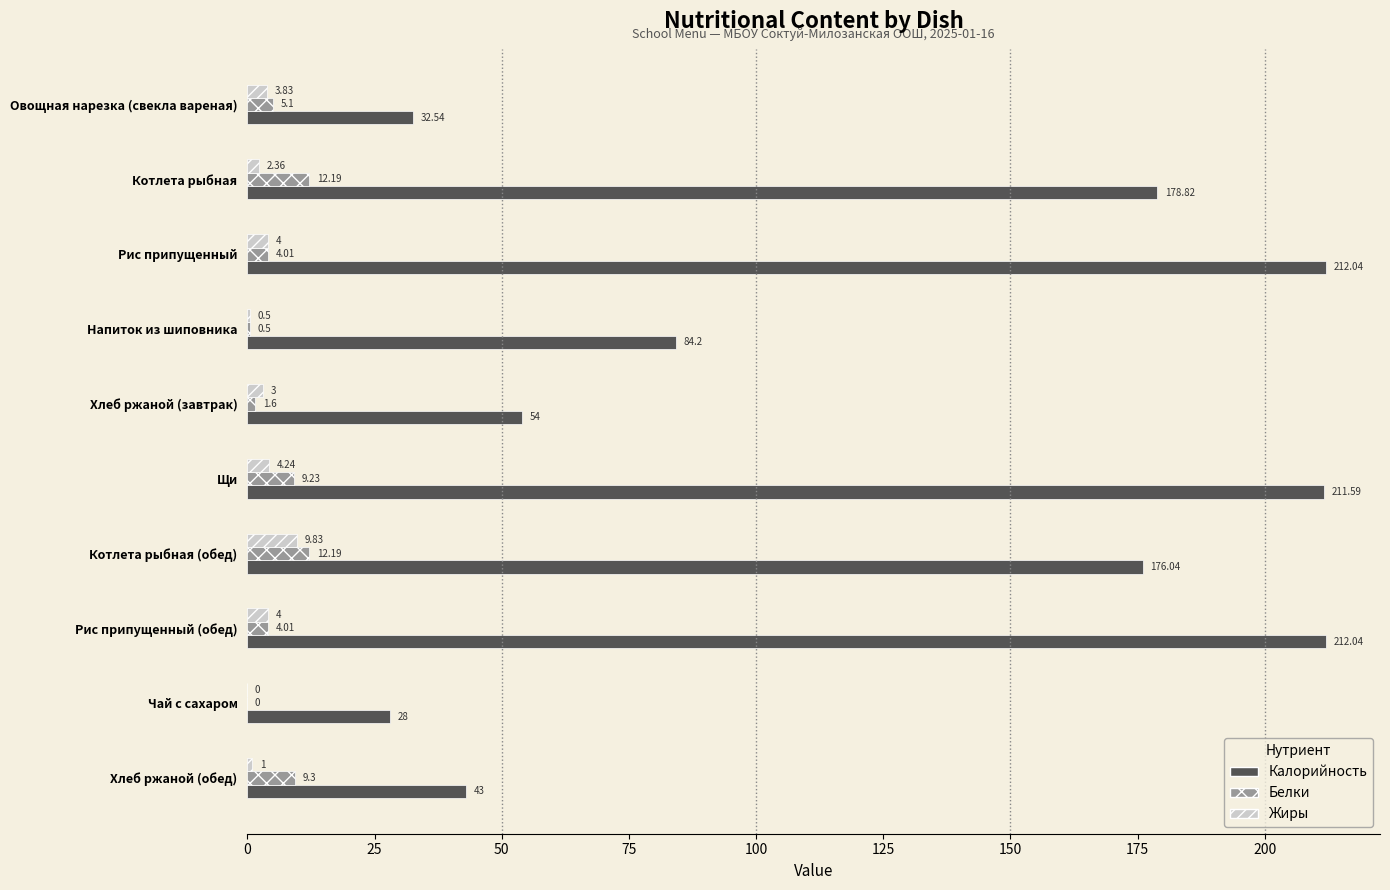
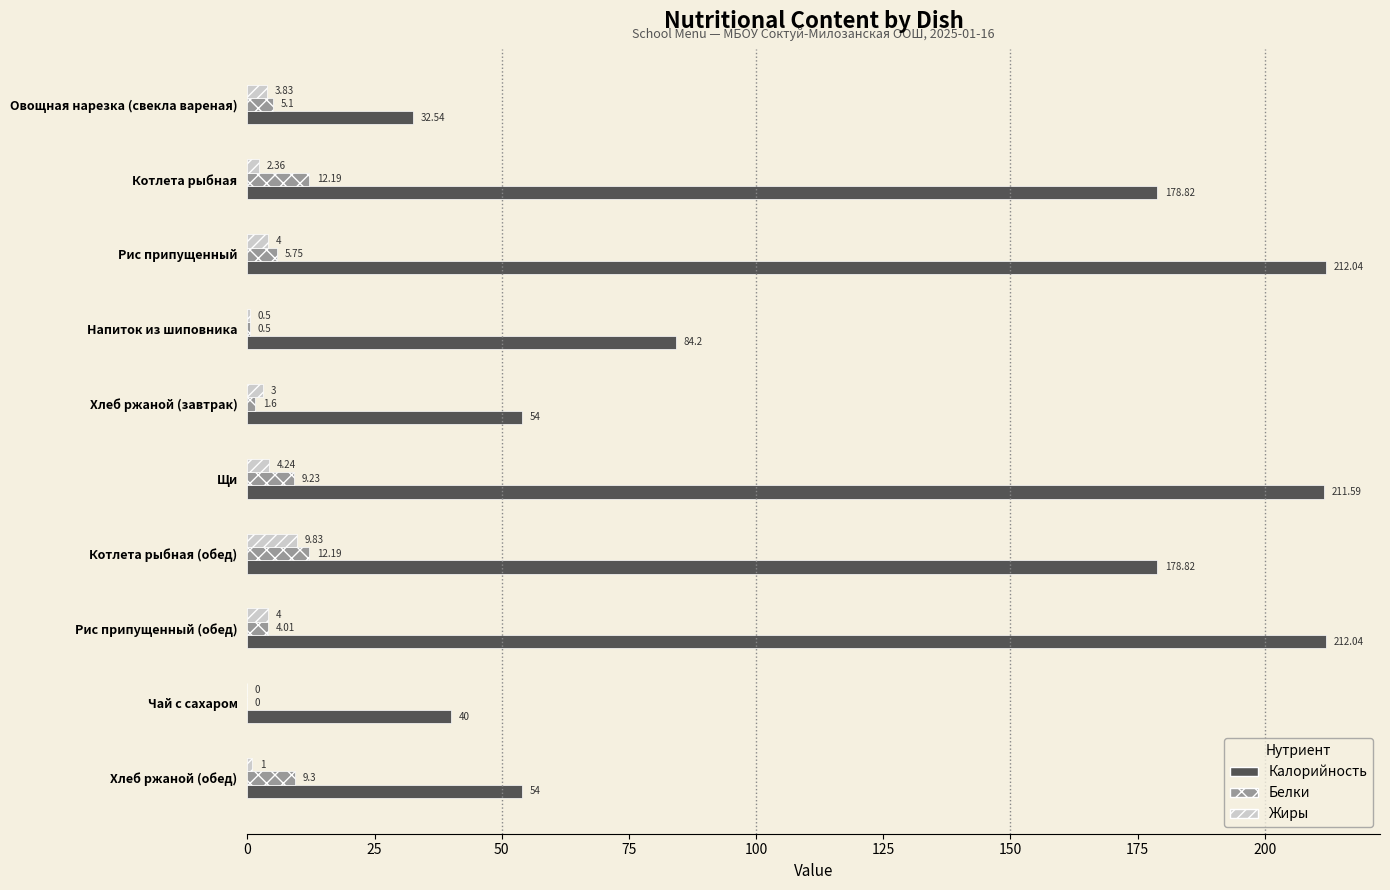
  {
    "Калорийность": {
      "Овощная нарезка (свекла вареная)": 32.54,
      "Котлета рыбная": 178.82,
      "Рис припущенный": 212.04,
      "Напиток из шиповника": 84.2,
      "Хлеб ржаной (завтрак)": 54,
      "Щи": 211.59,
-     "Котлета рыбная (обед)": 176.04,
+     "Котлета рыбная (обед)": 178.82,
      "Рис припущенный (обед)": 212.04,
-     "Чай с сахаром": 28,
-     "Хлеб ржаной (обед)": 43
+     "Чай с сахаром": 40,
+     "Хлеб ржаной (обед)": 54
    },
    "Белки": {
      "Овощная нарезка (свекла вареная)": 5.1,
      "Котлета рыбная": 12.19,
-     "Рис припущенный": 4.01,
+     "Рис припущенный": 5.75,
      "Напиток из шиповника": 0.5,
      "Хлеб ржаной (завтрак)": 1.6,
      "Щи": 9.23,
      "Котлета рыбная (обед)": 12.19,
      "Рис припущенный (обед)": 4.01,
      "Чай с сахаром": 0,
      "Хлеб ржаной (обед)": 9.3
    },
    "Жиры": {
      "Овощная нарезка (свекла вареная)": 3.83,
      "Котлета рыбная": 2.36,
      "Рис припущенный": 4,
      "Напиток из шиповника": 0.5,
      "Хлеб ржаной (завтрак)": 3,
      "Щи": 4.24,
      "Котлета рыбная (обед)": 9.83,
      "Рис припущенный (обед)": 4,
      "Чай с сахаром": 0,
      "Хлеб ржаной (обед)": 1
    }
  }
